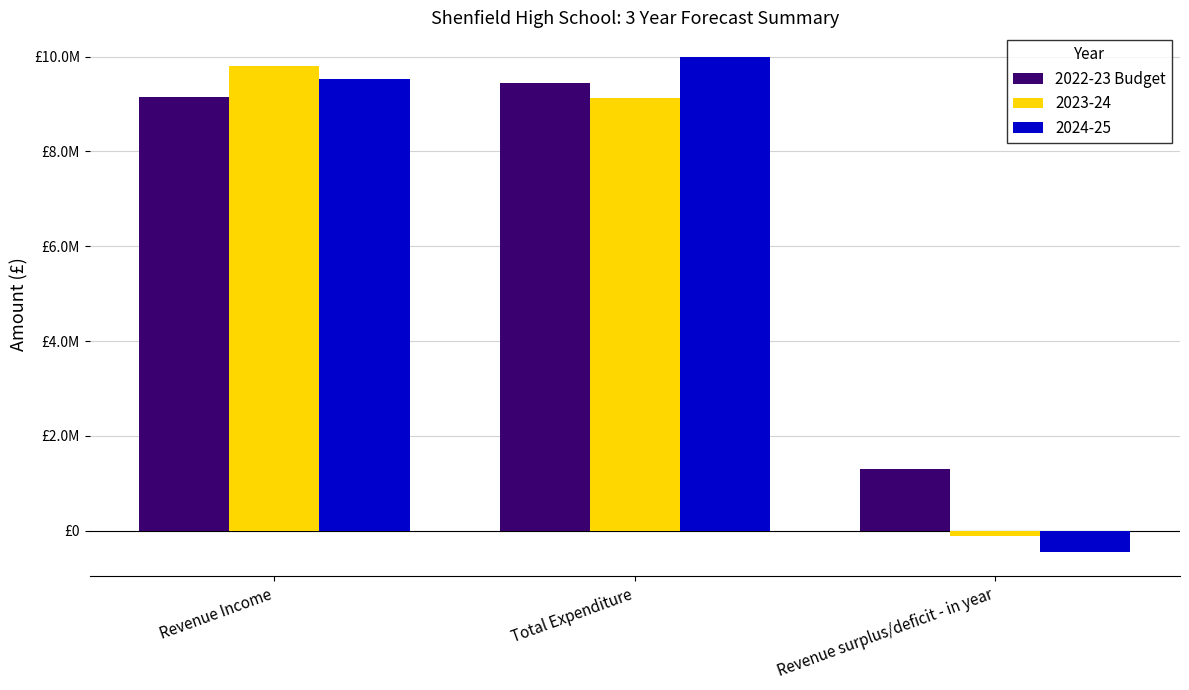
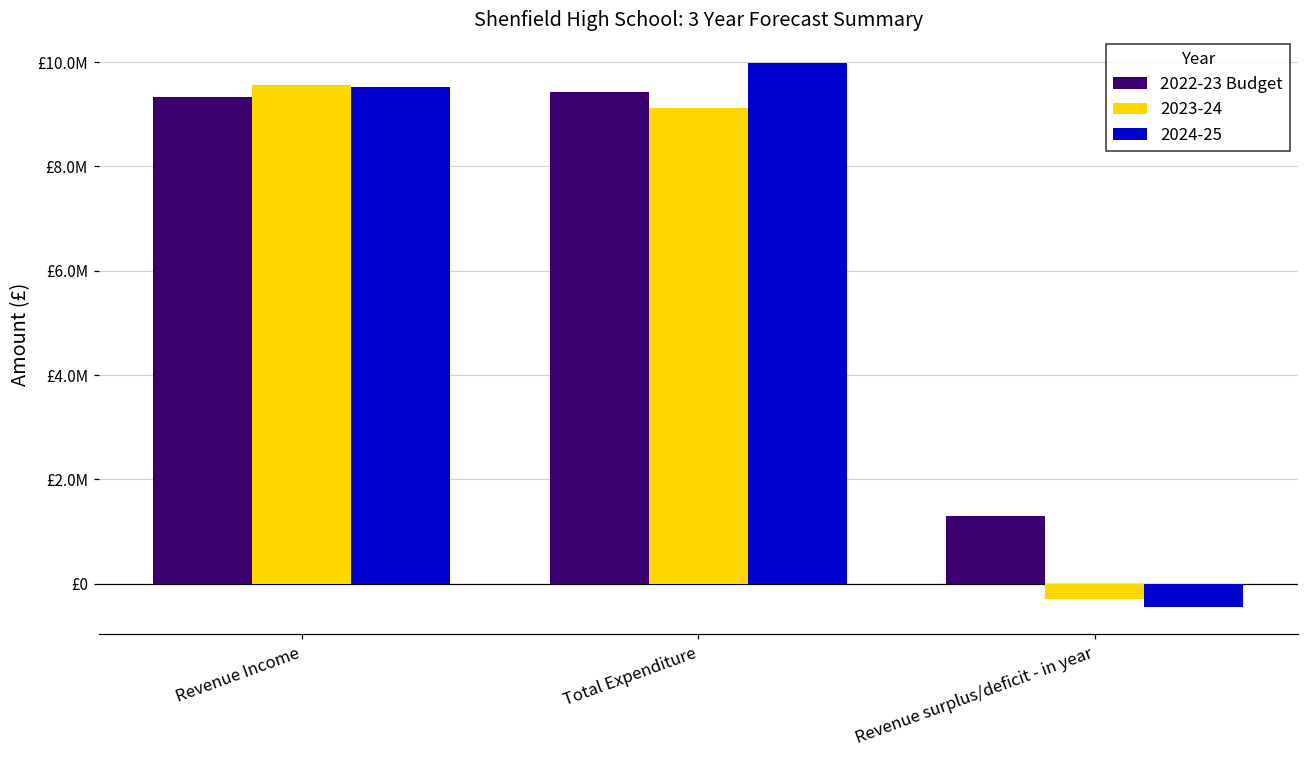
  {
    "2022-23 Budget": {
-     "Revenue Income": "£9100000",
+     "Revenue Income": "£9300000",
      "Total Expenditure": "£9400000",
      "Revenue surplus/deficit - in year": "£1300000"
    },
    "2023-24": {
-     "Revenue Income": "£9800000",
+     "Revenue Income": "£9600000",
      "Total Expenditure": "£9100000",
-     "Revenue surplus/deficit - in year": "£-100000"
+     "Revenue surplus/deficit - in year": "£-300000"
    },
    "2024-25": {
      "Revenue Income": "£9500000",
      "Total Expenditure": "£10000000",
      "Revenue surplus/deficit - in year": "£-400000"
    }
  }
